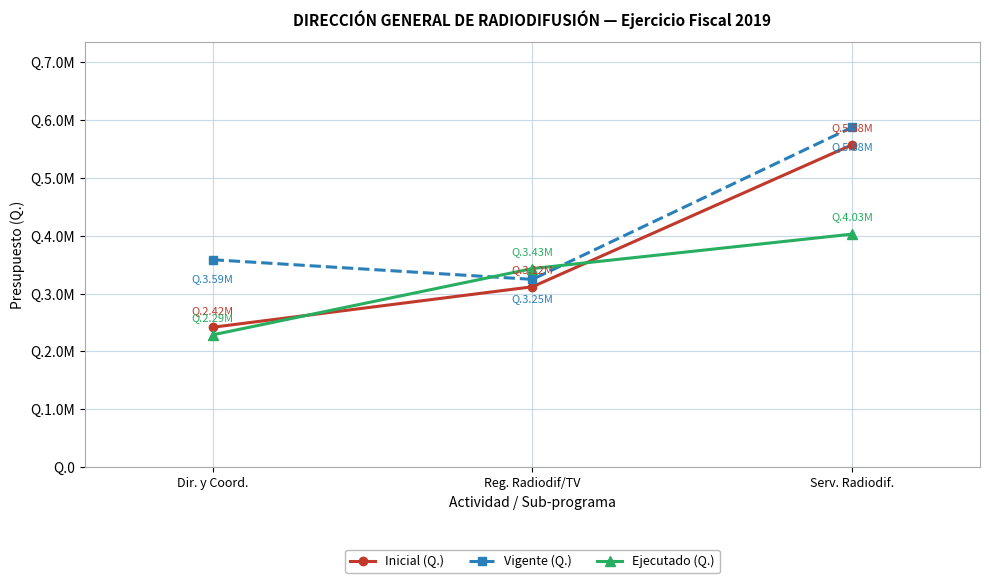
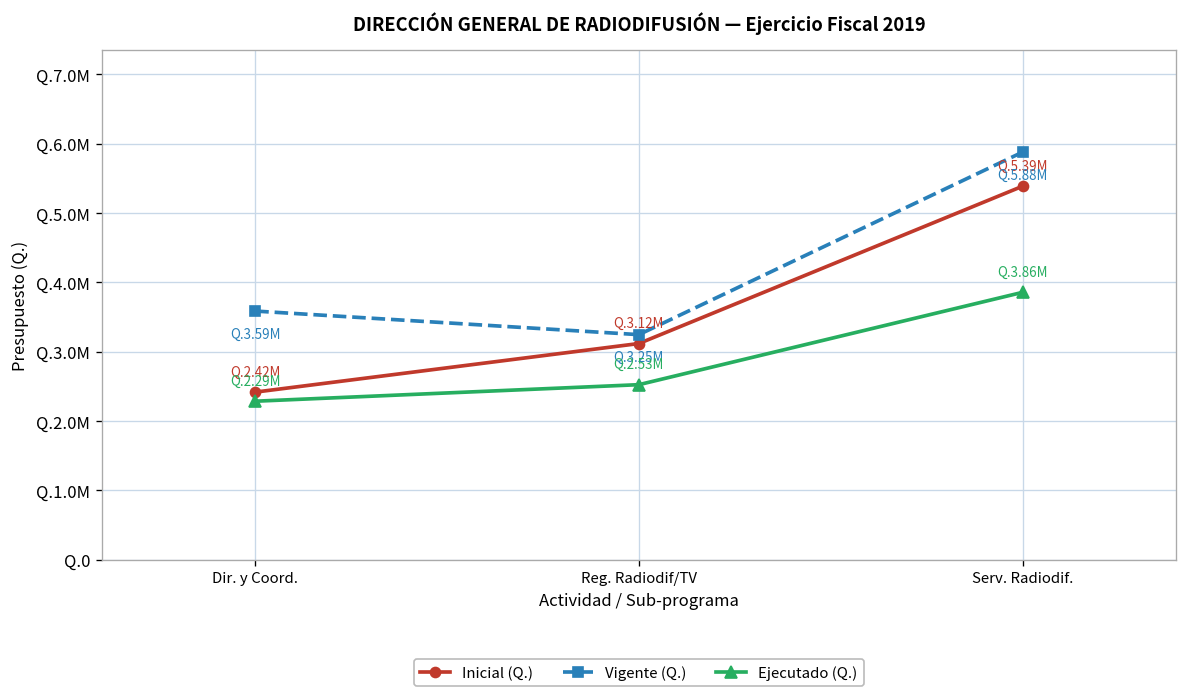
  {
    "Inicial (Q.)": {
      "Reg. Radiodif/TV": "3.12M",
-     "Serv. Radiodif.": "5.58M"
+     "Serv. Radiodif.": "5.39M"
    },
    "Vigente (Q.)": {
      "Dir. y Coord.": "3.59M"
    },
    "Ejecutado (Q.)": {
-     "Reg. Radiodif/TV": "3.43M",
-     "Serv. Radiodif.": "4.03M"
+     "Reg. Radiodif/TV": "2.53M",
+     "Serv. Radiodif.": "3.86M"
    }
  }
